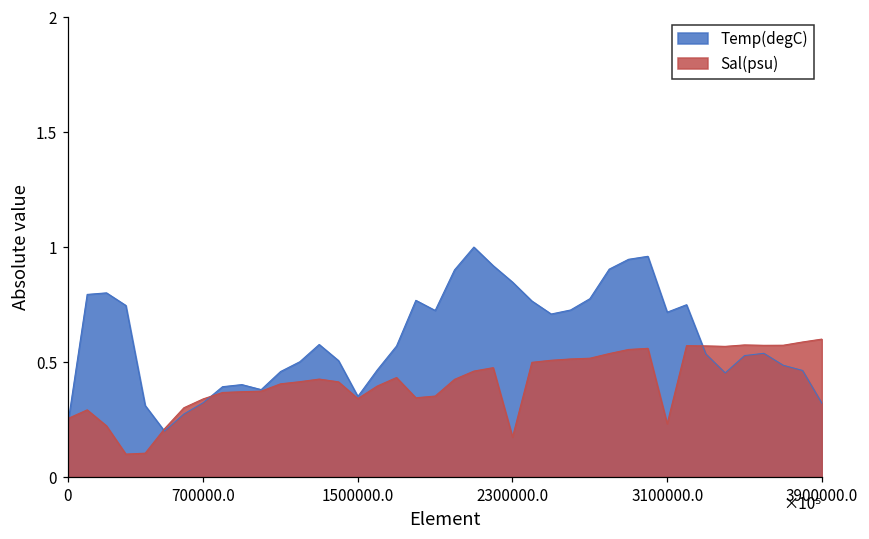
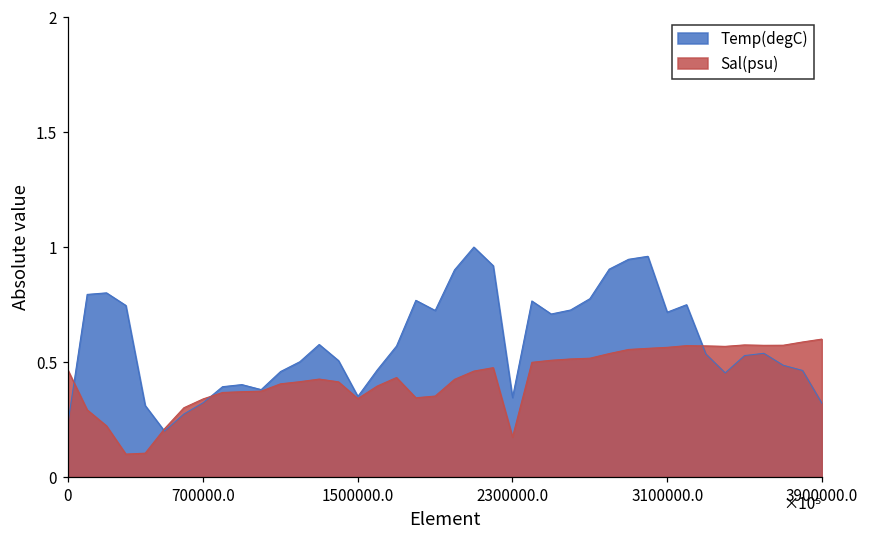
  {
    "Temp(degC)": {
      "0": 0.23,
      "700000.0": 0.32,
-     "2300000.0": 0.85,
+     "2300000.0": 0.35,
      "3100000.0": 0.72,
      "3900000.0": 0.32
    },
    "Sal(psu)": {
-     "0": 0.25,
+     "0": 0.47,
      "700000.0": 0.34,
      "2300000.0": 0.17,
-     "3100000.0": 0.23,
+     "3100000.0": 0.56,
      "3900000.0": 0.60
    }
  }
